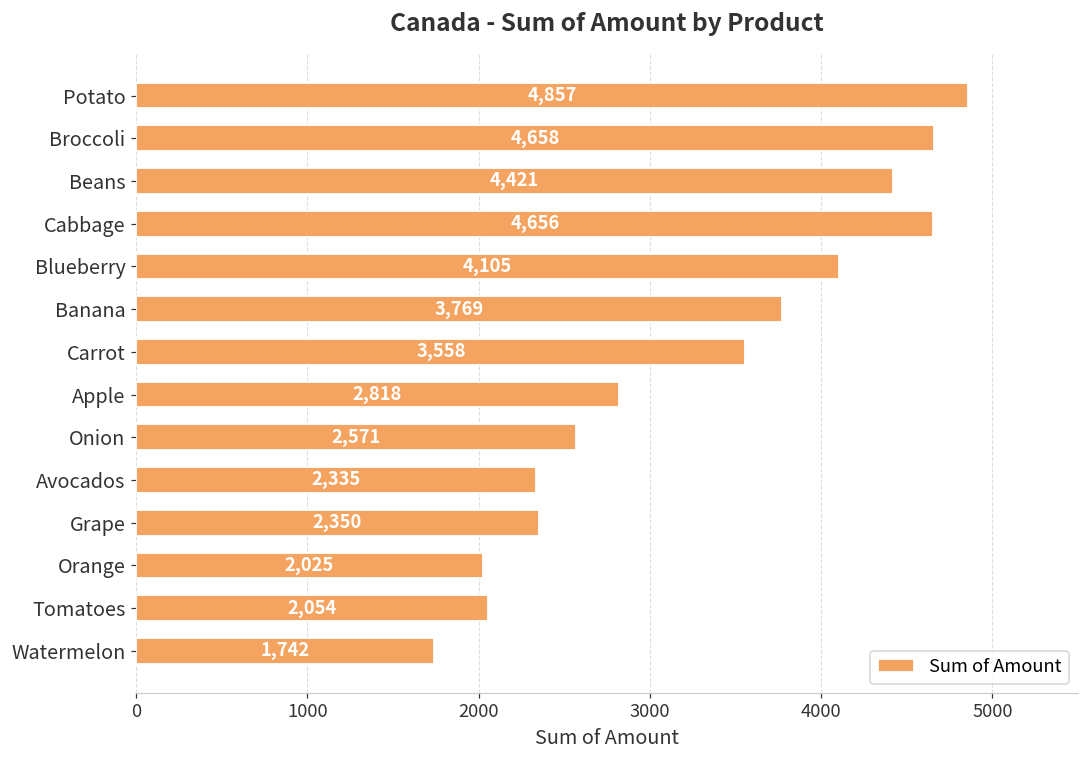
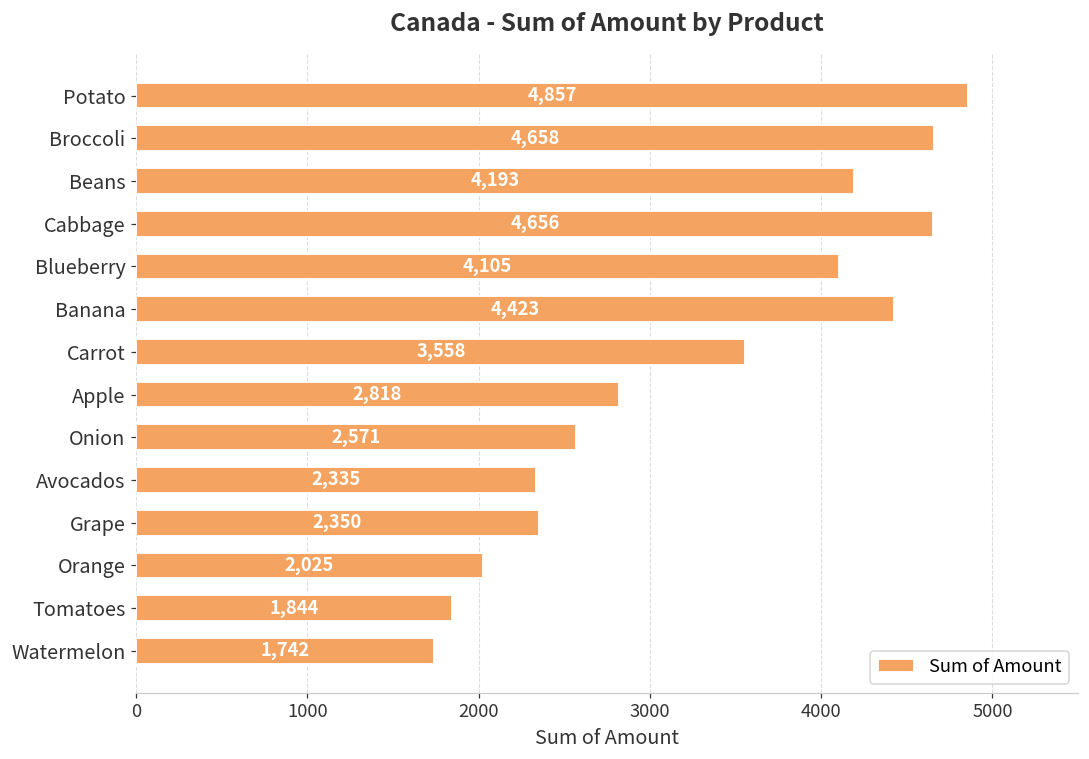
  {
    "Potato": "4,857",
    "Broccoli": "4,658",
-   "Beans": "4,421",
+   "Beans": "4,193",
    "Cabbage": "4,656",
    "Blueberry": "4,105",
-   "Banana": "3,769",
+   "Banana": "4,423",
    "Carrot": "3,558",
    "Apple": "2,818",
    "Onion": "2,571",
    "Avocados": "2,335",
    "Grape": "2,350",
    "Orange": "2,025",
-   "Tomatoes": "2,054",
+   "Tomatoes": "1,844",
    "Watermelon": "1,742"
  }
